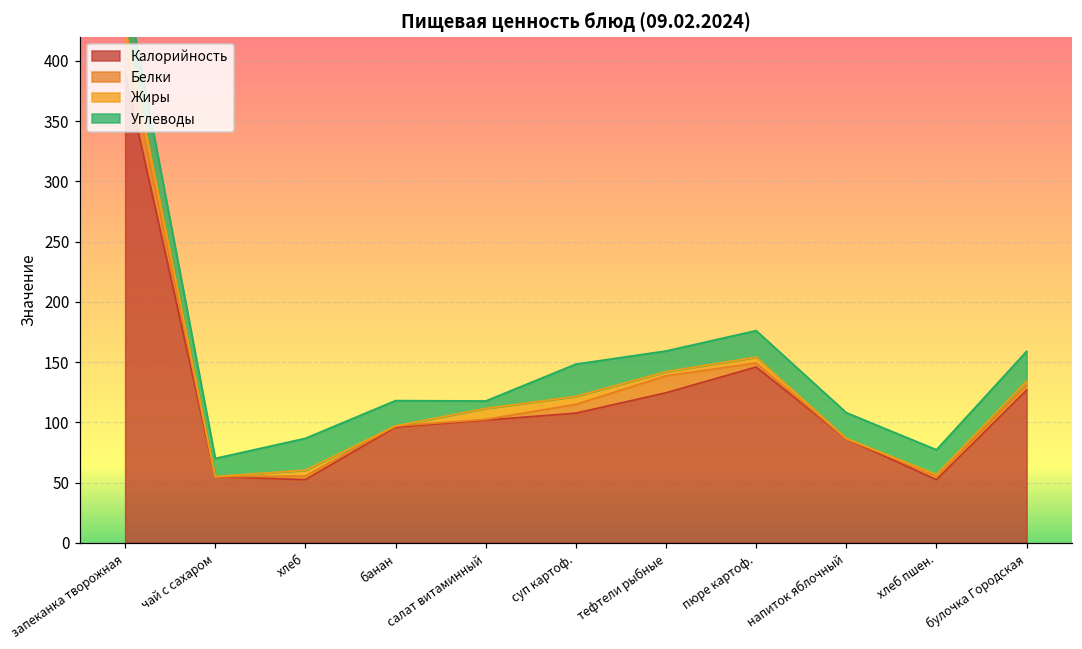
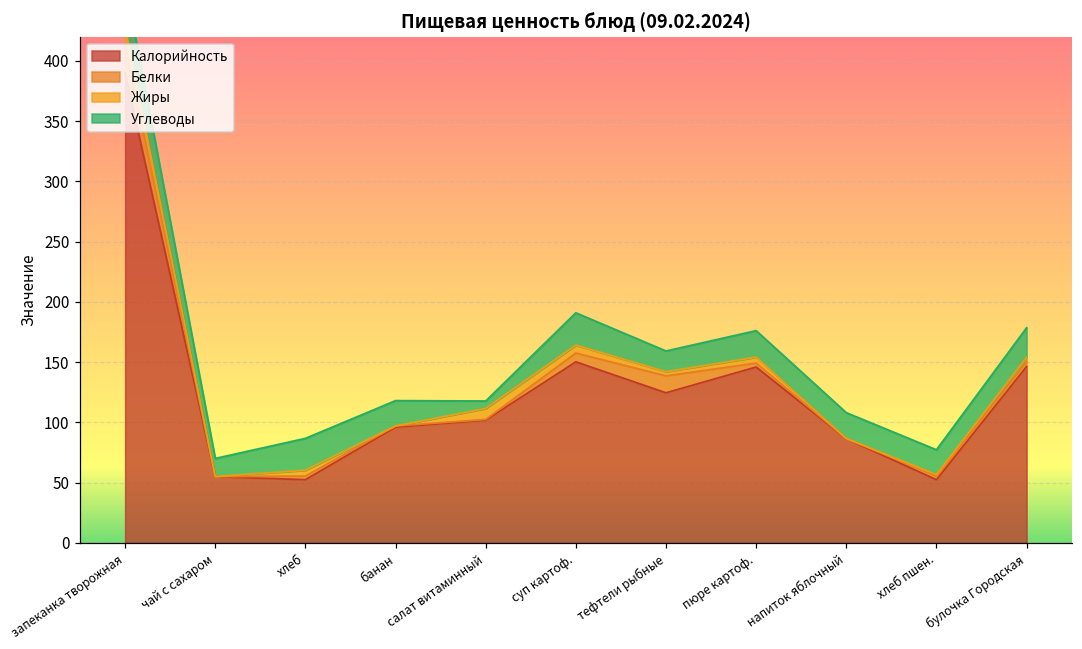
  {
    "Калорийность": {
      "хлеб": 52,
-     "суп картоф.": 108,
+     "суп картоф.": 150,
      "тефтели рыбные": 125,
      "пюре картоф.": 146,
      "хлеб пшен.": 52,
-     "булочка Городская": 127
+     "булочка Городская": 146
    },
    "Углеводы": {
      "чай с сахаром": 15,
      "хлеб": 26,
      "банан": 21,
      "салат витаминный": 6,
      "суп картоф.": 27,
      "тефтели рыбные": 17,
      "пюре картоф.": 22,
      "напиток яблочный": 21,
      "хлеб пшен.": 21,
      "булочка Городская": 25
    }
  }
